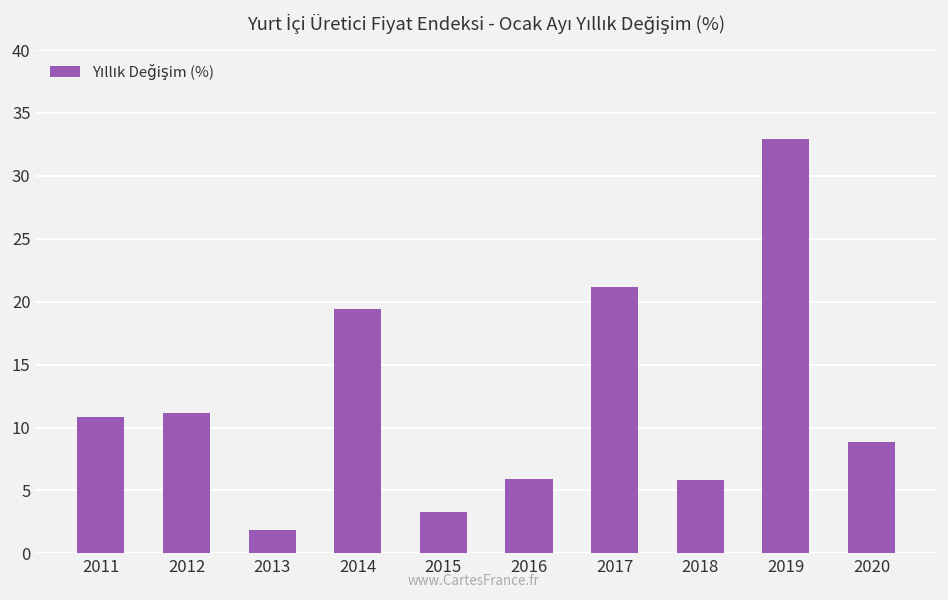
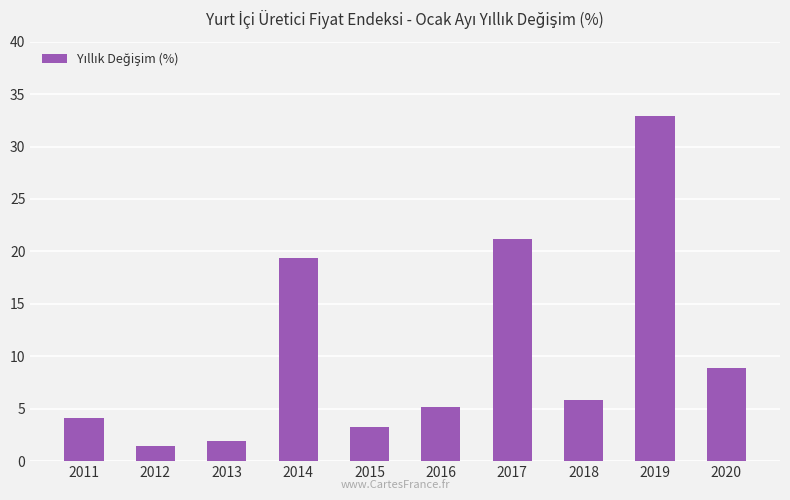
  {
-   "2011": 10.8,
-   "2012": 11.1,
+   "2011": 4.1,
+   "2012": 1.5,
    "2013": 1.9,
    "2014": 19.4,
    "2015": 3.3,
-   "2016": 5.9,
+   "2016": 5.2,
    "2017": 21.2,
    "2018": 5.8,
    "2019": 32.9,
    "2020": 8.8
  }
